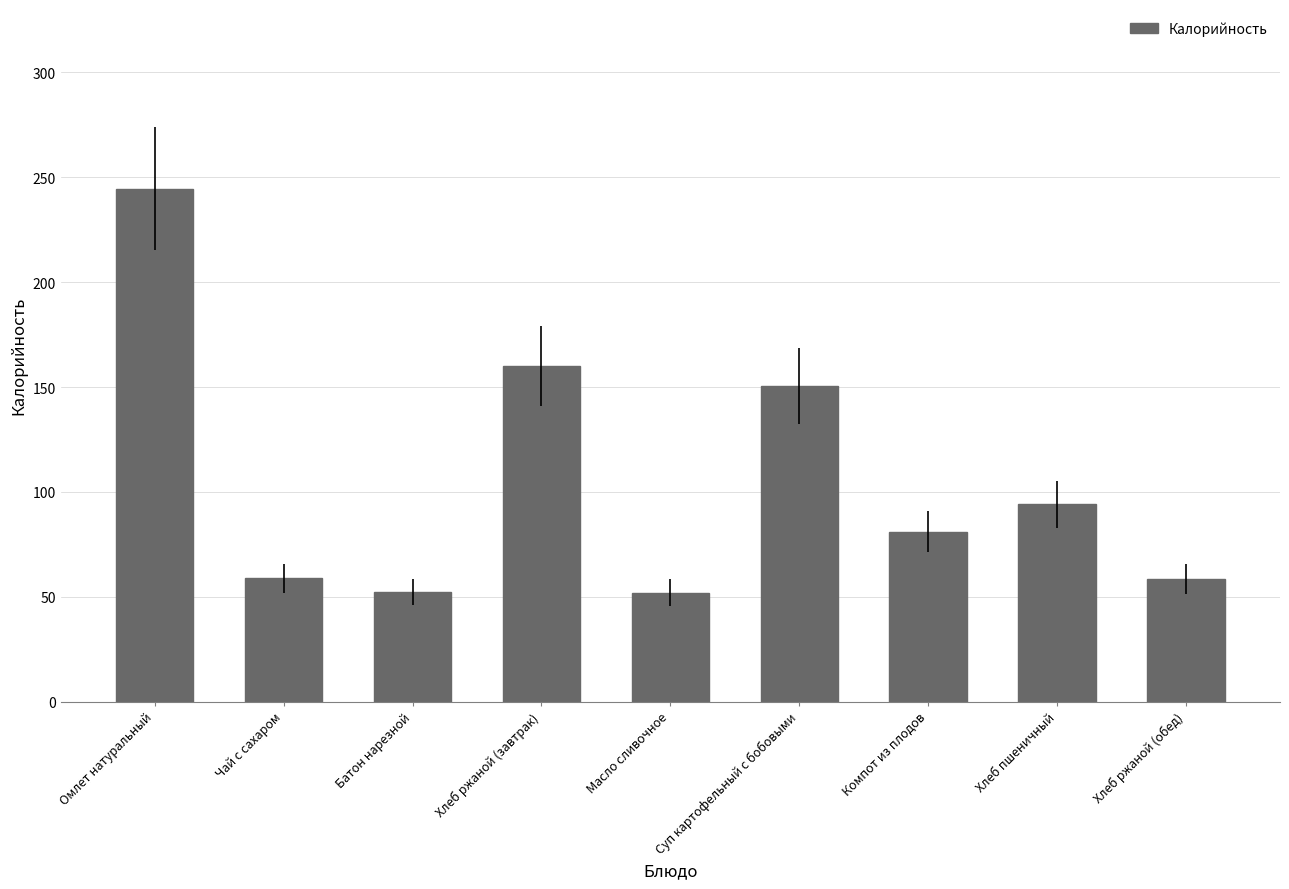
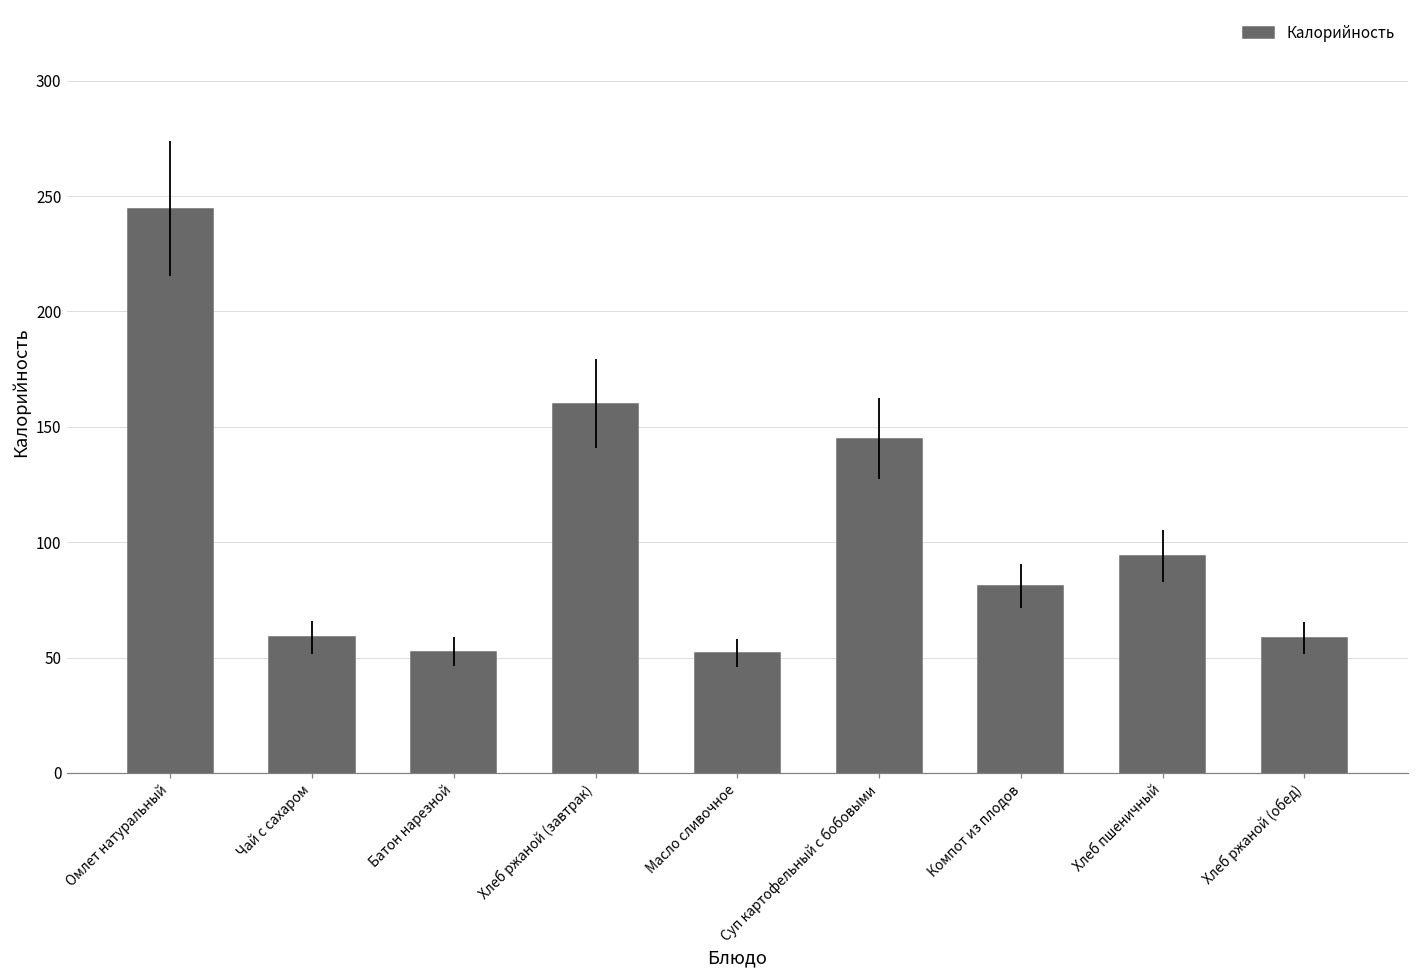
  {
    "Омлет натуральный": 245,
    "Чай с сахаром": 59,
    "Батон нарезной": 52,
    "Хлеб ржаной (завтрак)": 160,
    "Масло сливочное": 52,
-   "Суп картофельный с бобовыми": 151,
+   "Суп картофельный с бобовыми": 145,
    "Компот из плодов": 81,
    "Хлеб пшеничный": 94,
    "Хлеб ржаной (обед)": 59
  }
